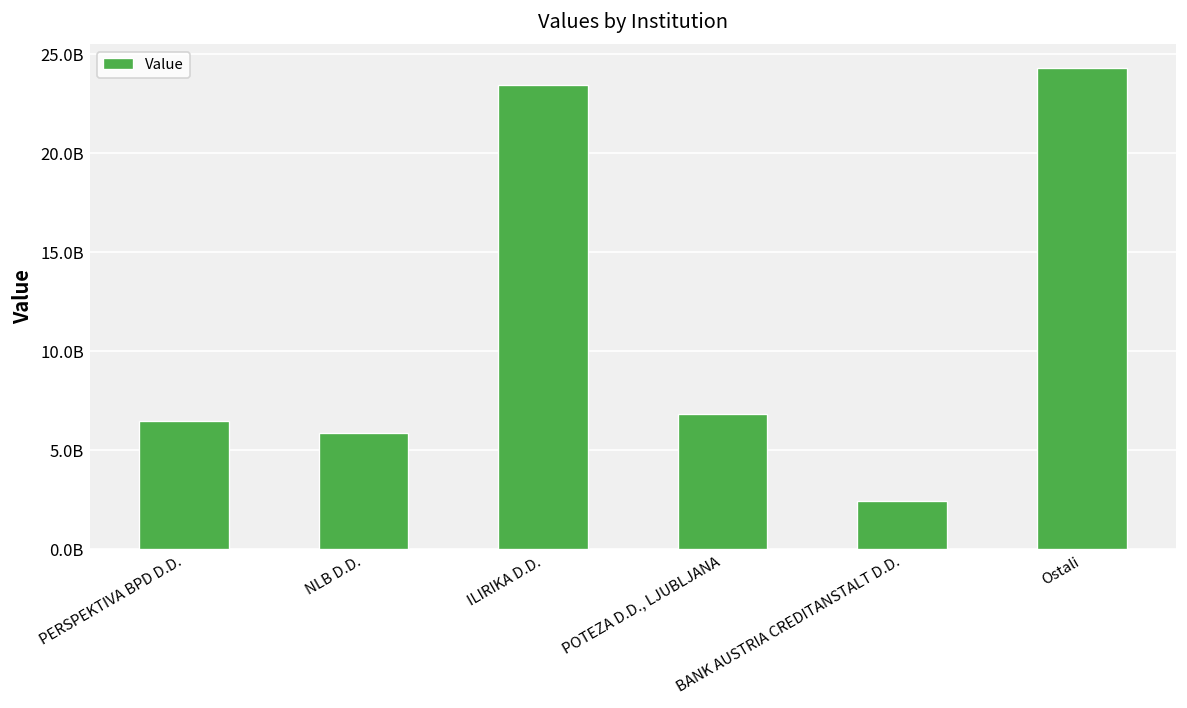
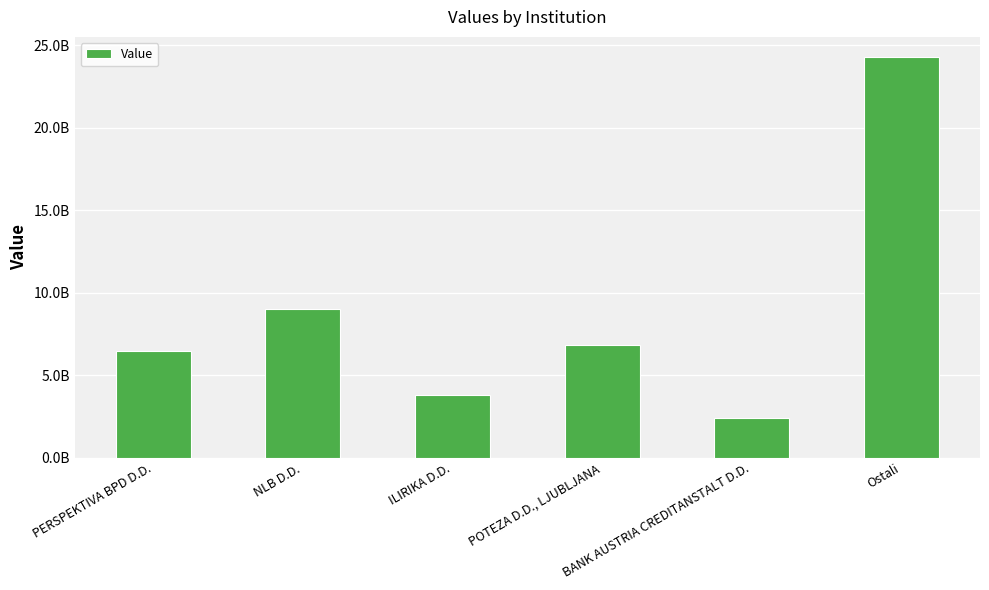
  {
    "PERSPEKTIVA BPD D.D.": 6500000000,
-   "NLB D.D.": 5900000000,
-   "ILIRIKA D.D.": 23400000000,
+   "NLB D.D.": 9000000000,
+   "ILIRIKA D.D.": 3800000000,
    "POTEZA D.D., LJUBLJANA": 6900000000,
    "BANK AUSTRIA CREDITANSTALT D.D.": 2400000000,
    "Ostali": 24300000000
  }
